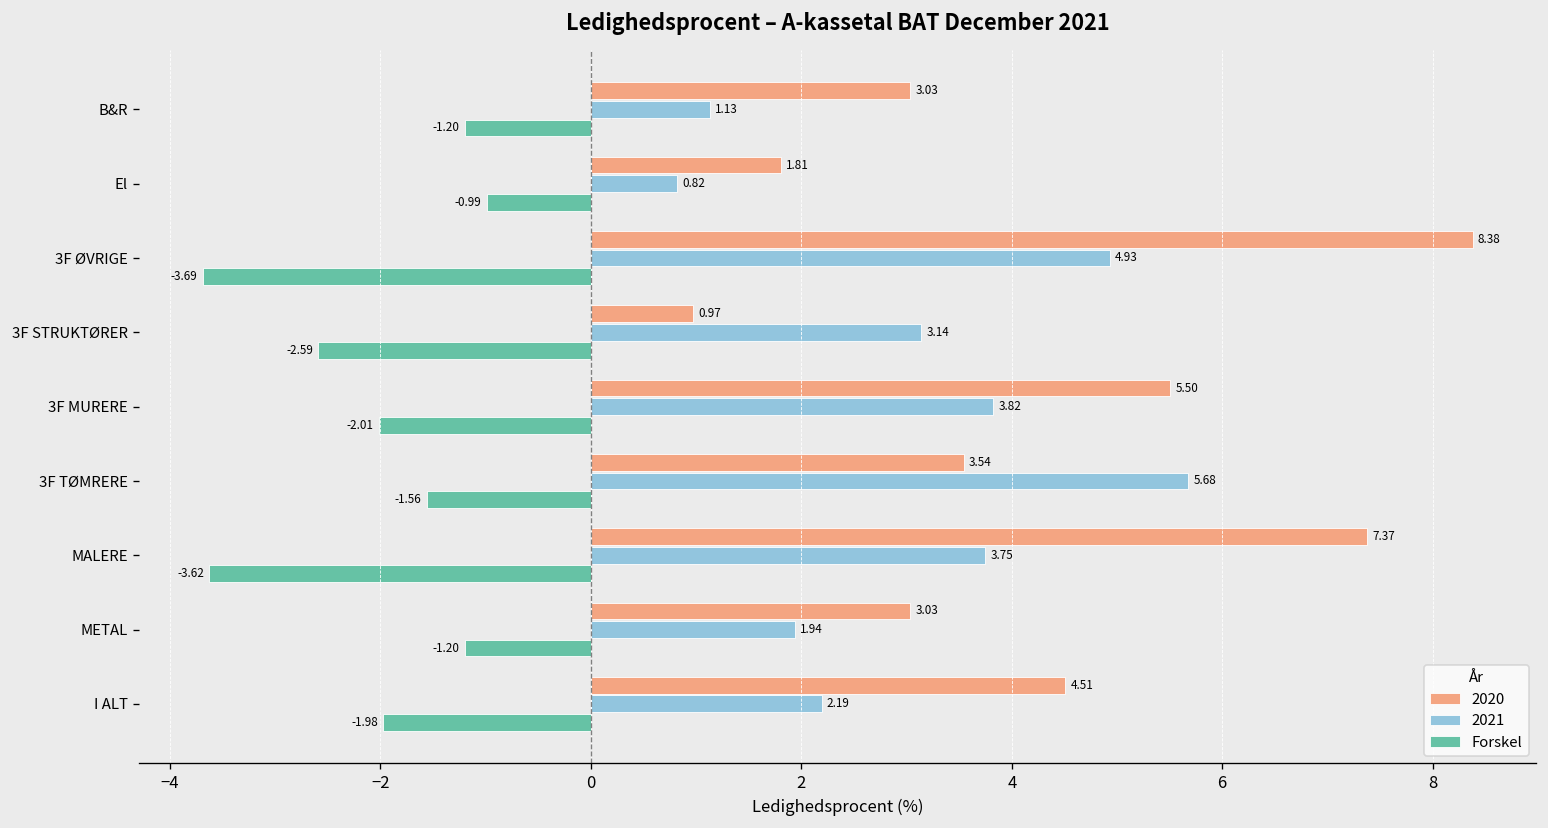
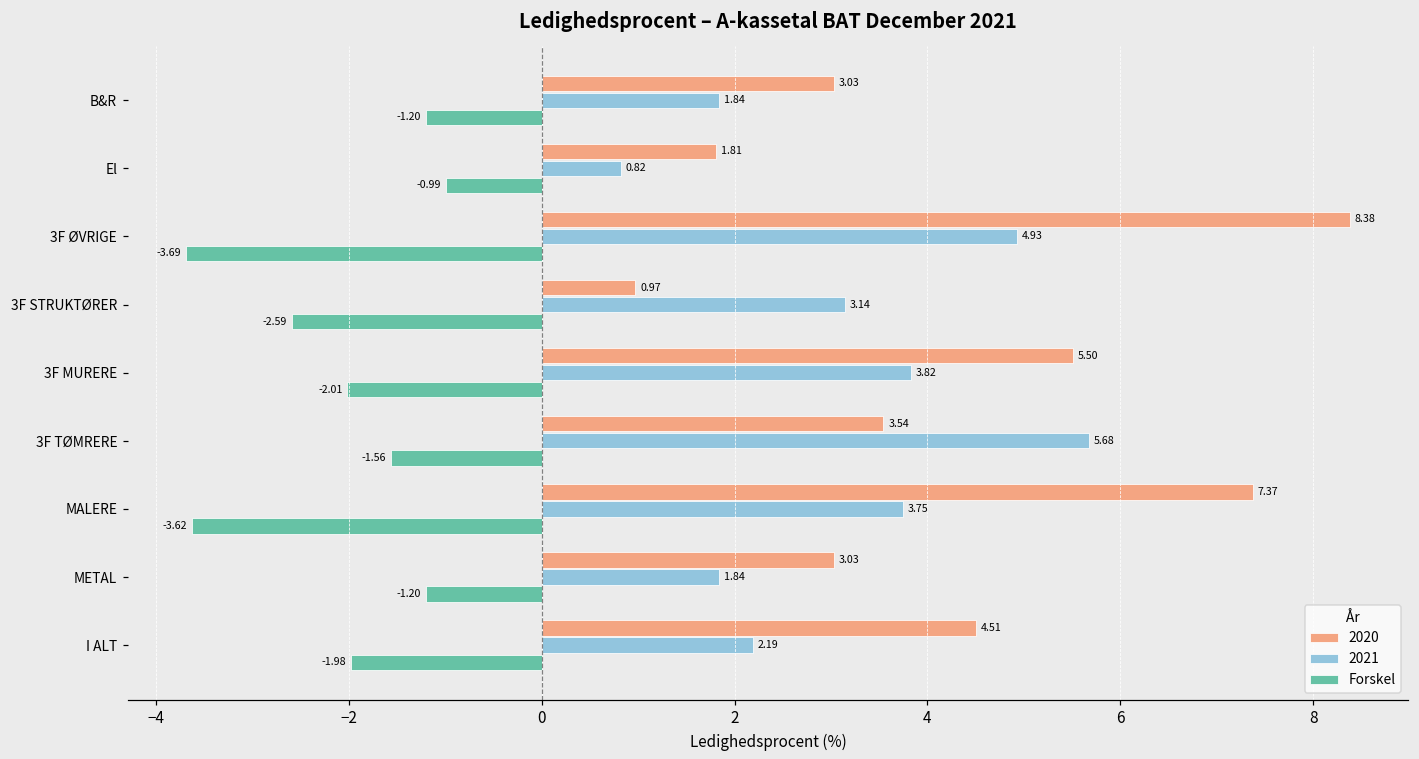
  {
    "2020": {
      "B&R": 3.03,
      "El": 1.81,
      "3F ØVRIGE": 8.38,
      "3F STRUKTØRER": 0.97,
      "3F MURERE": 5.50,
      "3F TØMRERE": 3.54,
      "MALERE": 7.37,
      "METAL": 3.03,
      "I ALT": 4.51
    },
    "2021": {
-     "B&R": 1.13,
+     "B&R": 1.84,
      "El": 0.82,
      "3F ØVRIGE": 4.93,
      "3F STRUKTØRER": 3.14,
      "3F MURERE": 3.82,
      "3F TØMRERE": 5.68,
      "MALERE": 3.75,
-     "METAL": 1.94,
+     "METAL": 1.84,
      "I ALT": 2.19
    },
    "Forskel": {
      "B&R": -1.20,
      "El": -0.99,
      "3F ØVRIGE": -3.69,
      "3F STRUKTØRER": -2.59,
      "3F MURERE": -2.01,
      "3F TØMRERE": -1.56,
      "MALERE": -3.62,
      "METAL": -1.20,
      "I ALT": -1.98
    }
  }
